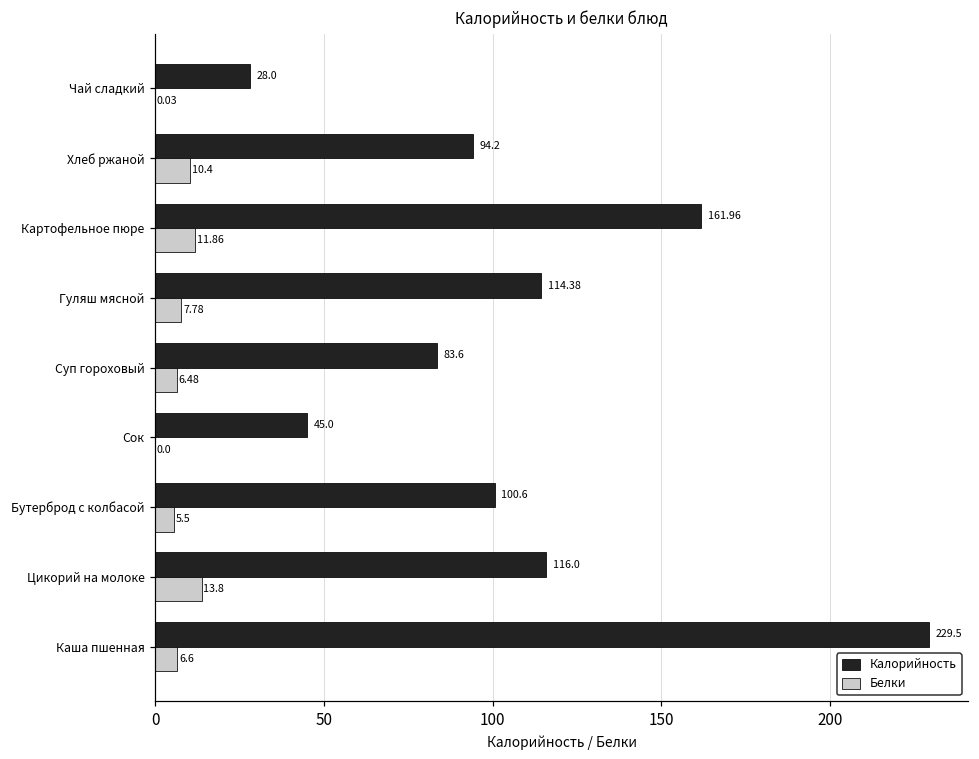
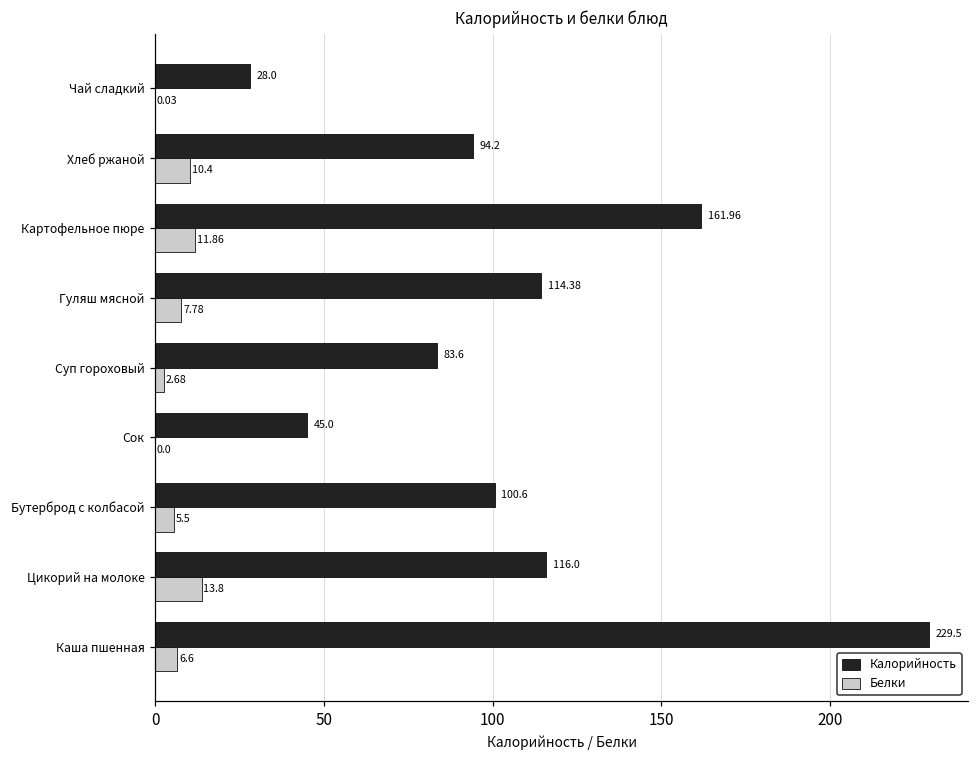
  {
    "Калорийность": {
      "Чай сладкий": 28.0,
      "Хлеб ржаной": 94.2,
      "Картофельное пюре": 161.96,
      "Гуляш мясной": 114.38,
      "Суп гороховый": 83.6,
      "Сок": 45.0,
      "Бутерброд с колбасой": 100.6,
      "Цикорий на молоке": 116.0,
      "Каша пшенная": 229.5
    },
    "Белки": {
      "Чай сладкий": 0.03,
      "Хлеб ржаной": 10.4,
      "Картофельное пюре": 11.86,
      "Гуляш мясной": 7.78,
-     "Суп гороховый": 6.48,
+     "Суп гороховый": 2.68,
      "Сок": 0.0,
      "Бутерброд с колбасой": 5.5,
      "Цикорий на молоке": 13.8,
      "Каша пшенная": 6.6
    }
  }
